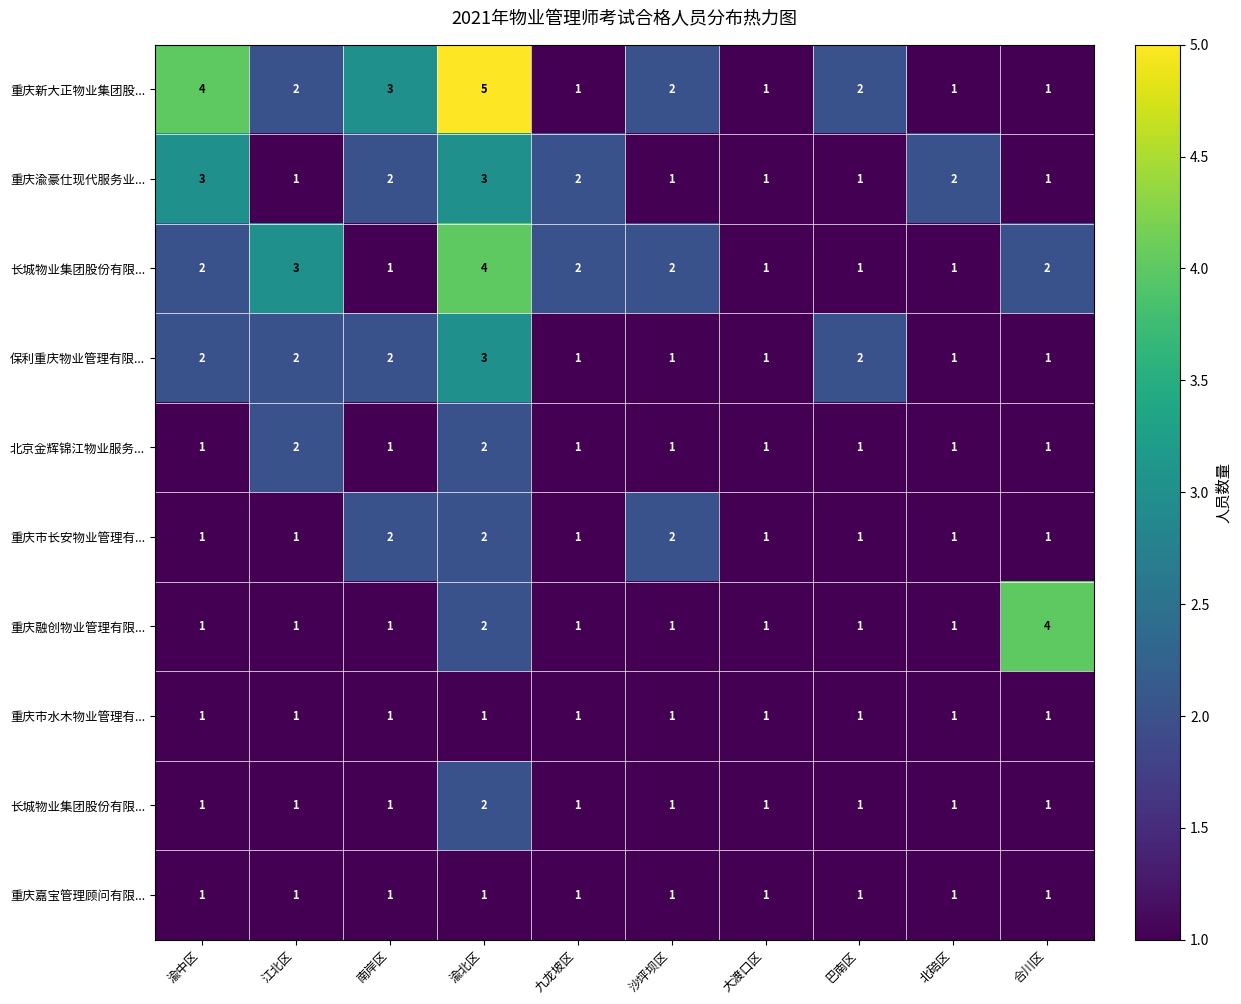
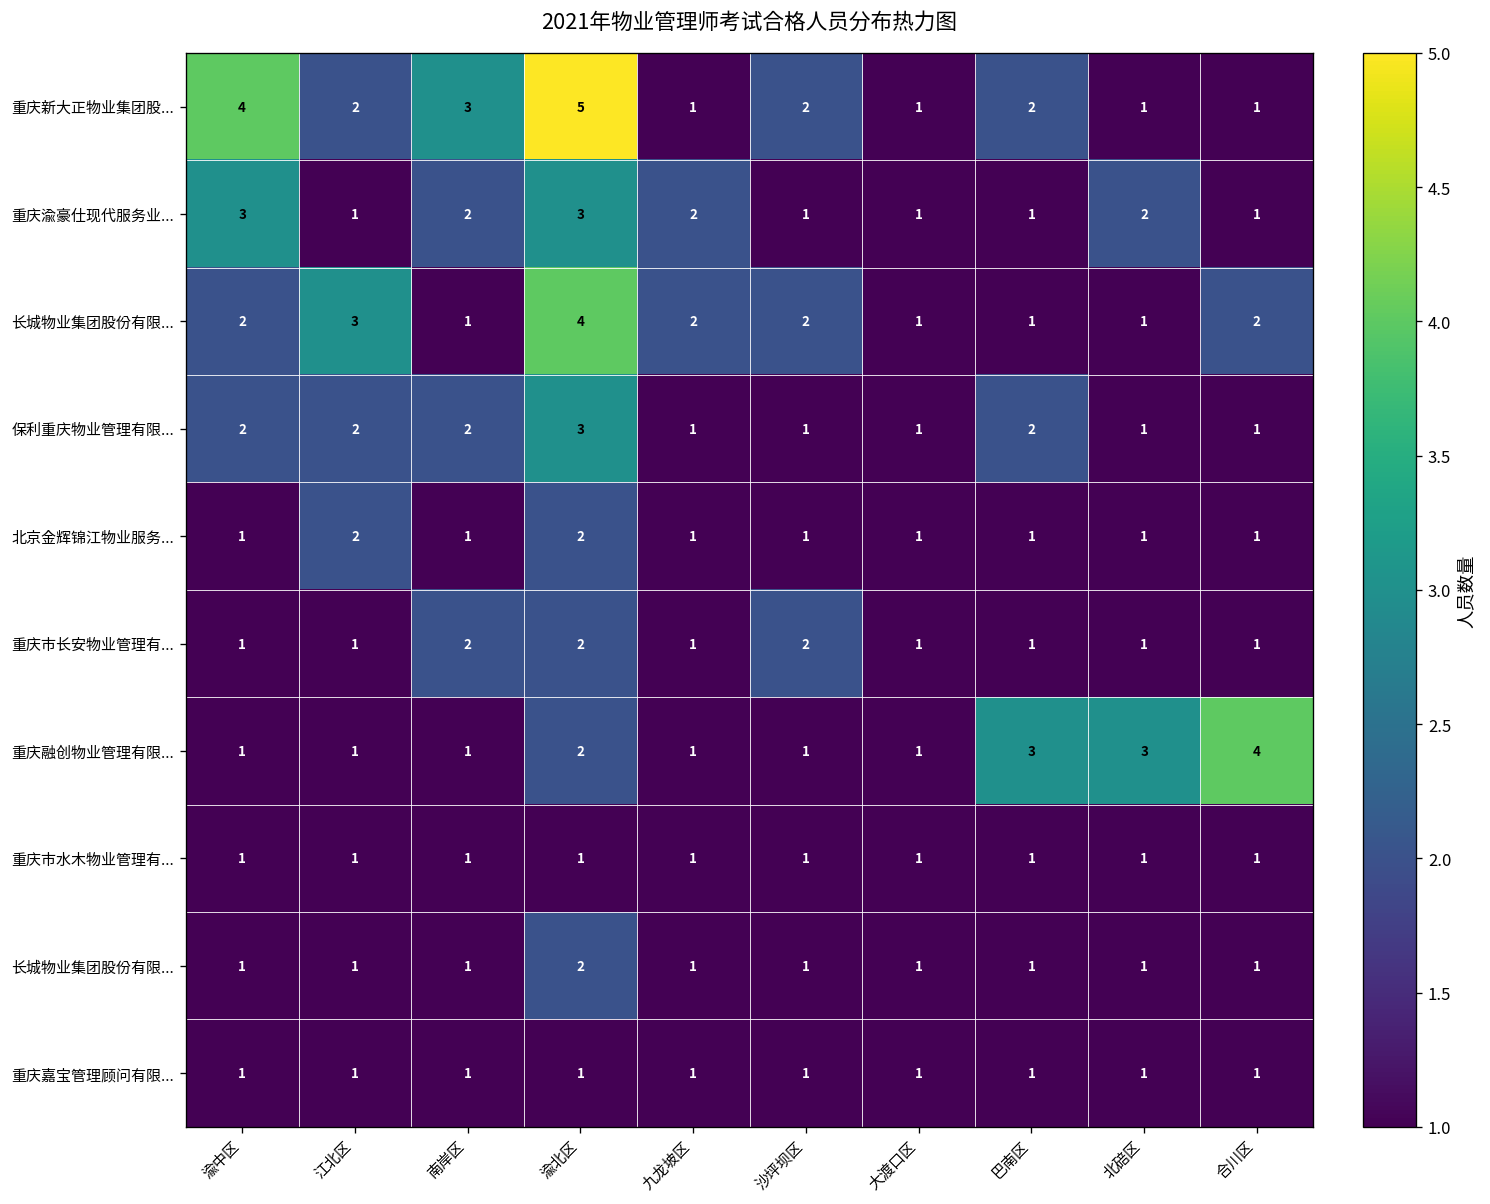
  {
    "重庆新大正物业集团股...": {
      "渝中区": 4,
      "江北区": 2,
      "南岸区": 3,
      "渝北区": 5,
      "九龙坡区": 1,
      "沙坪坝区": 2,
      "大渡口区": 1,
      "巴南区": 2,
      "北碚区": 1,
      "合川区": 1
    },
    "重庆渝豪仕现代服务业...": {
      "渝中区": 3,
      "江北区": 1,
      "南岸区": 2,
      "渝北区": 3,
      "九龙坡区": 2,
      "沙坪坝区": 1,
      "大渡口区": 1,
      "巴南区": 1,
      "北碚区": 2,
      "合川区": 1
    },
    "保利重庆物业管理有限...": {
      "渝中区": 2,
      "江北区": 2,
      "南岸区": 2,
      "渝北区": 3,
      "九龙坡区": 1,
      "沙坪坝区": 1,
      "大渡口区": 1,
      "巴南区": 2,
      "北碚区": 1,
      "合川区": 1
    },
    "北京金辉锦江物业服务...": {
      "渝中区": 1,
      "江北区": 2,
      "南岸区": 1,
      "渝北区": 2,
      "九龙坡区": 1,
      "沙坪坝区": 1,
      "大渡口区": 1,
      "巴南区": 1,
      "北碚区": 1,
      "合川区": 1
    },
    "重庆市长安物业管理有...": {
      "渝中区": 1,
      "江北区": 1,
      "南岸区": 2,
      "渝北区": 2,
      "九龙坡区": 1,
      "沙坪坝区": 2,
      "大渡口区": 1,
      "巴南区": 1,
      "北碚区": 1,
      "合川区": 1
    },
    "重庆融创物业管理有限...": {
      "渝中区": 1,
      "江北区": 1,
      "南岸区": 1,
      "渝北区": 2,
      "九龙坡区": 1,
      "沙坪坝区": 1,
      "大渡口区": 1,
-     "巴南区": 1,
-     "北碚区": 1,
+     "巴南区": 3,
+     "北碚区": 3,
      "合川区": 4
    },
    "重庆市水木物业管理有...": {
      "渝中区": 1,
      "江北区": 1,
      "南岸区": 1,
      "渝北区": 1,
      "九龙坡区": 1,
      "沙坪坝区": 1,
      "大渡口区": 1,
      "巴南区": 1,
      "北碚区": 1,
      "合川区": 1
    },
    "重庆嘉宝管理顾问有限...": {
      "渝中区": 1,
      "江北区": 1,
      "南岸区": 1,
      "渝北区": 1,
      "九龙坡区": 1,
      "沙坪坝区": 1,
      "大渡口区": 1,
      "巴南区": 1,
      "北碚区": 1,
      "合川区": 1
    }
  }
